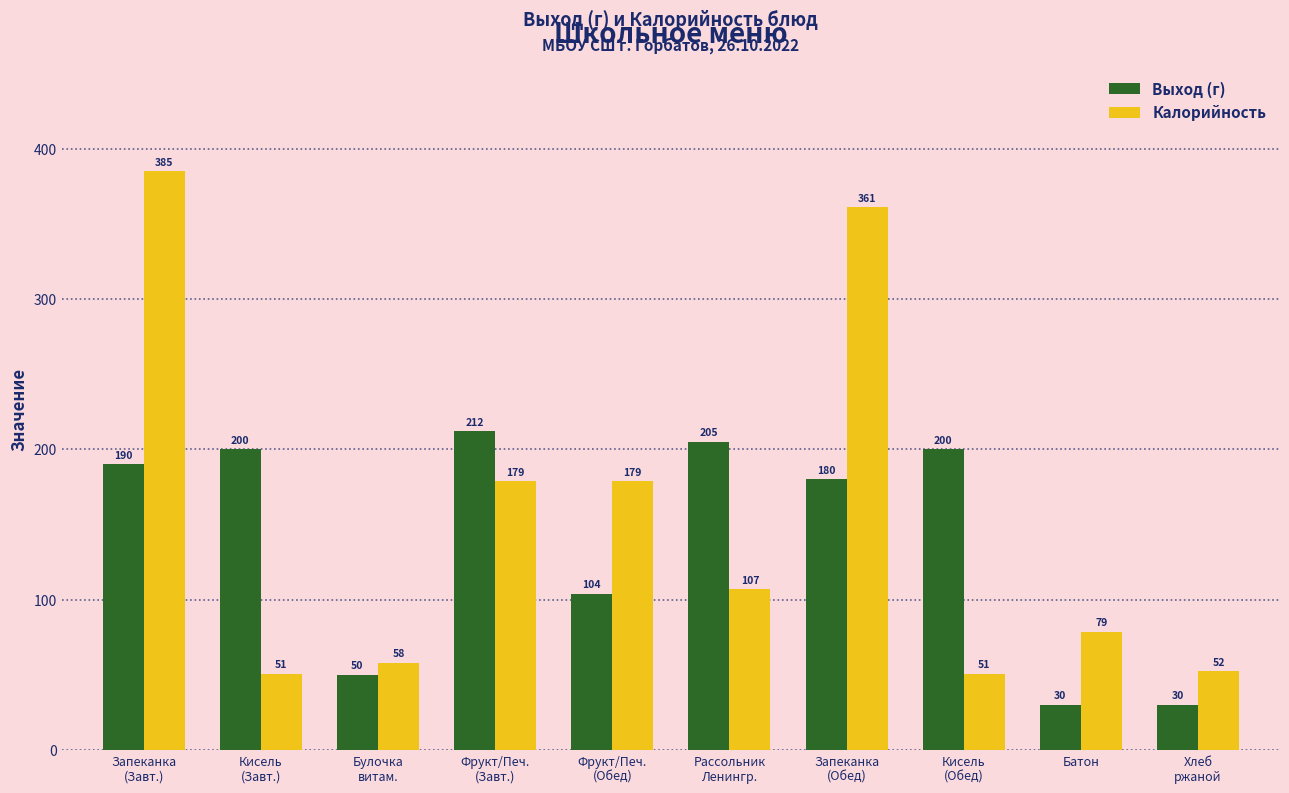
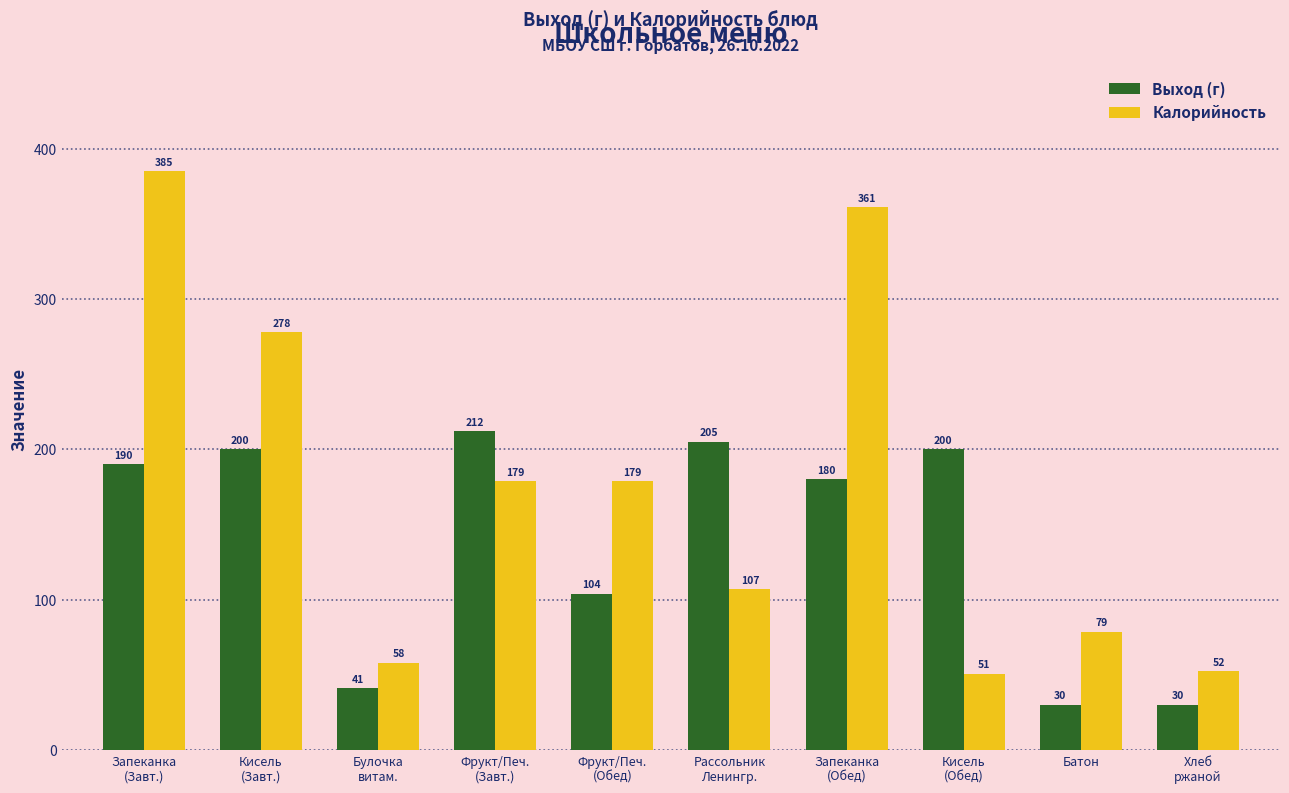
  {
    "Выход (г)": {
      "Запеканка (Завт.)": 190,
      "Кисель (Завт.)": 200,
-     "Булочка витам.": 50,
+     "Булочка витам.": 41,
      "Фрукт/Печ. (Завт.)": 212,
      "Фрукт/Печ. (Обед)": 104,
      "Рассольник Ленингр.": 205,
      "Запеканка (Обед)": 180,
      "Кисель (Обед)": 200,
      "Батон": 30,
      "Хлеб ржаной": 30
    },
    "Калорийность": {
      "Запеканка (Завт.)": 385,
-     "Кисель (Завт.)": 51,
+     "Кисель (Завт.)": 278,
      "Булочка витам.": 58,
      "Фрукт/Печ. (Завт.)": 179,
      "Фрукт/Печ. (Обед)": 179,
      "Рассольник Ленингр.": 107,
      "Запеканка (Обед)": 361,
      "Кисель (Обед)": 51,
      "Батон": 79,
      "Хлеб ржаной": 52
    }
  }
